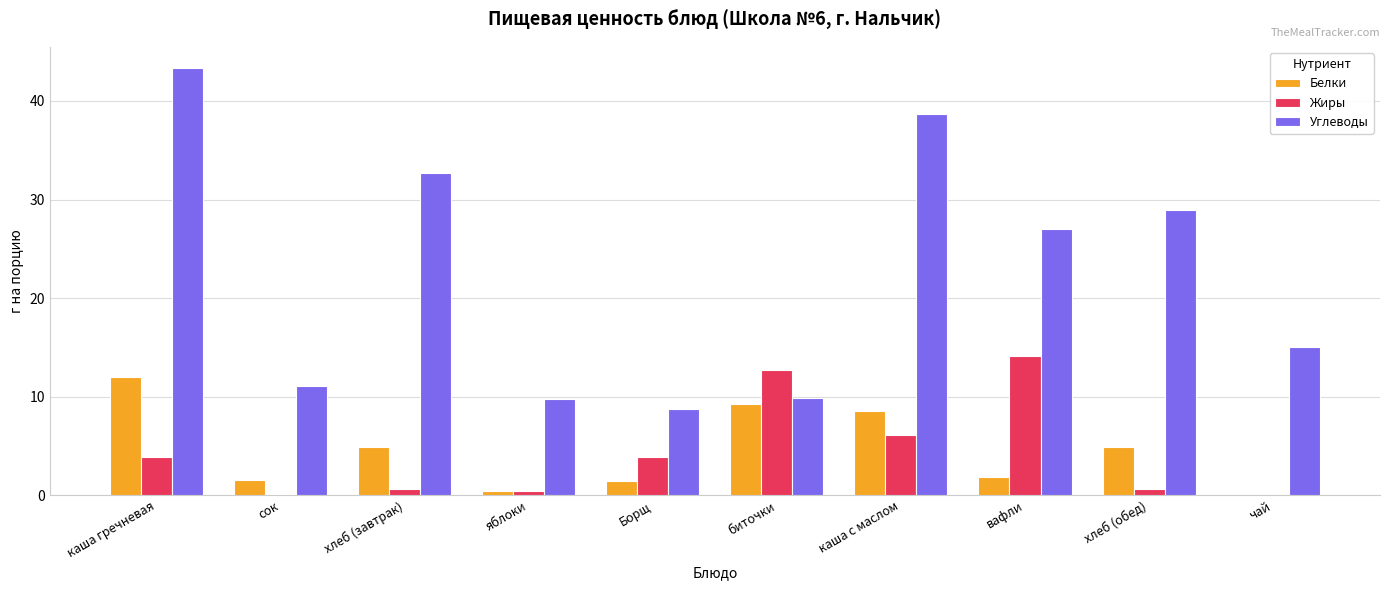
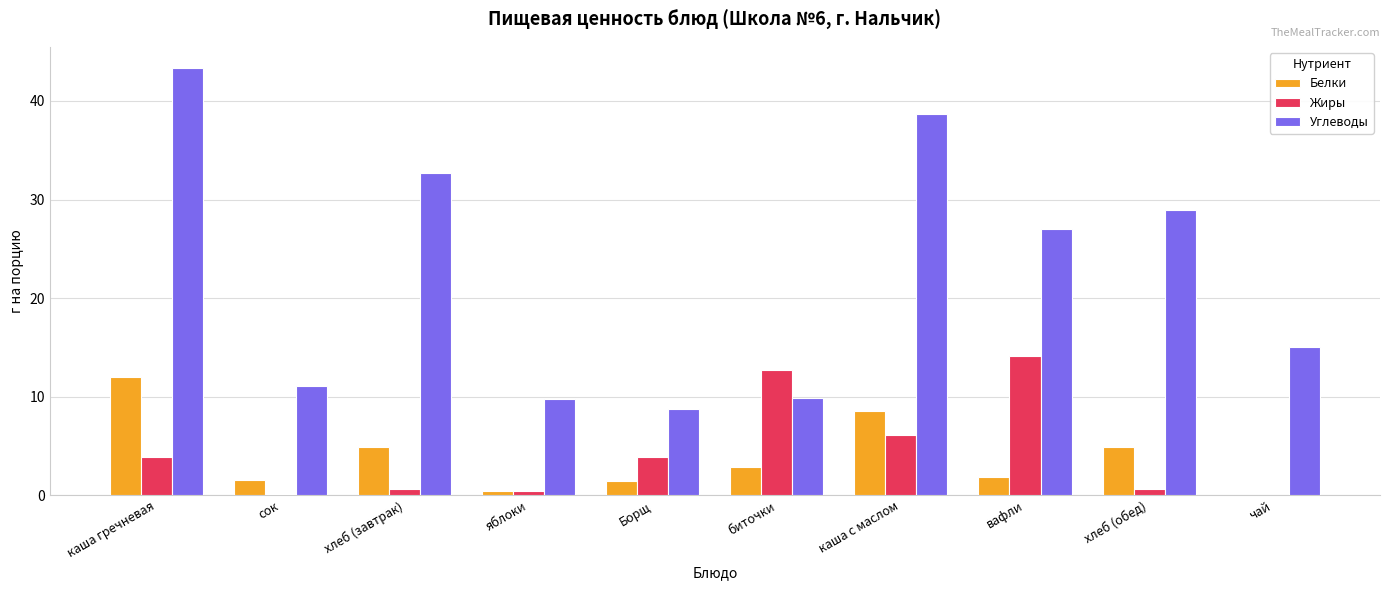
  {
    "Белки": {
      "каша гречневая": 12,
      "сок": 2,
      "хлеб (завтрак)": 5,
      "яблоки": 0,
      "Борщ": 1,
-     "биточки": 9,
+     "биточки": 3,
      "каша с маслом": 9,
      "вафли": 2,
      "хлеб (обед)": 5
    },
    "Жиры": {
      "каша гречневая": 4,
      "хлеб (завтрак)": 1,
      "яблоки": 0,
      "Борщ": 4,
      "биточки": 13,
      "каша с маслом": 6,
      "вафли": 14,
      "хлеб (обед)": 1
    },
    "Углеводы": {
      "каша гречневая": 43,
      "сок": 11,
      "хлеб (завтрак)": 33,
      "яблоки": 10,
      "Борщ": 9,
      "биточки": 10,
      "каша с маслом": 39,
      "вафли": 27,
      "хлеб (обед)": 29,
      "чай": 15
    }
  }
